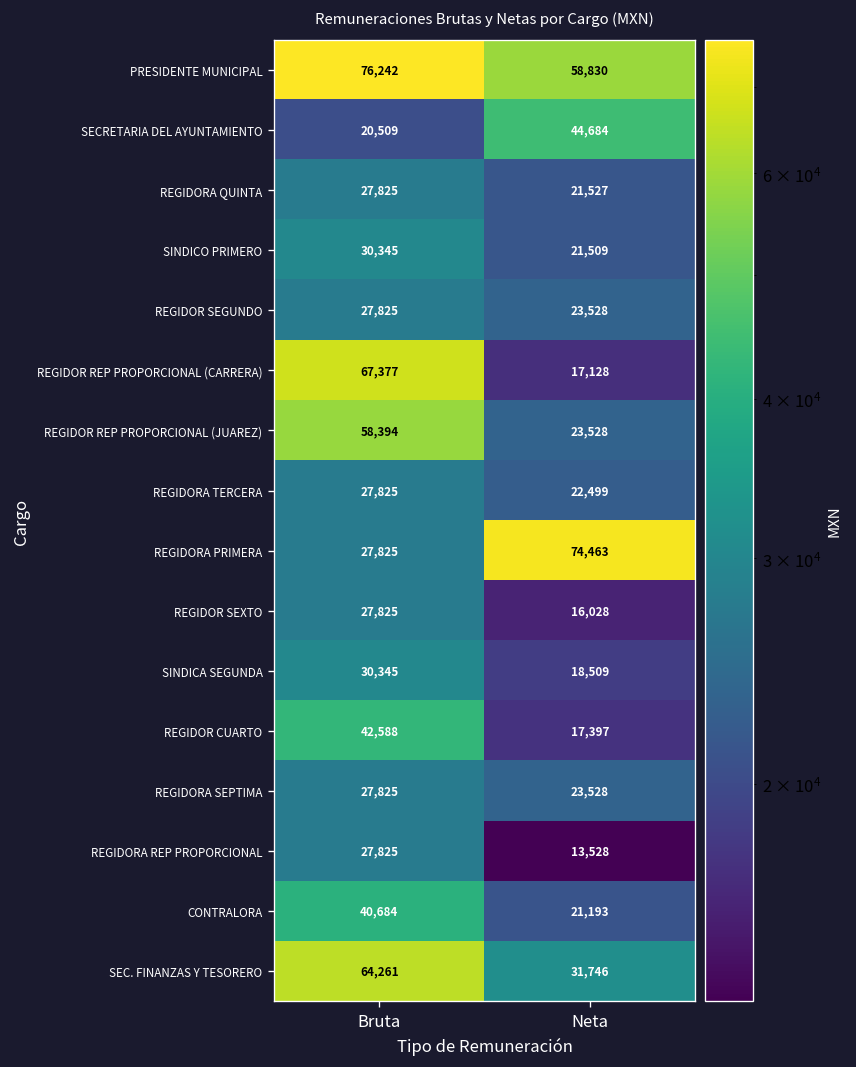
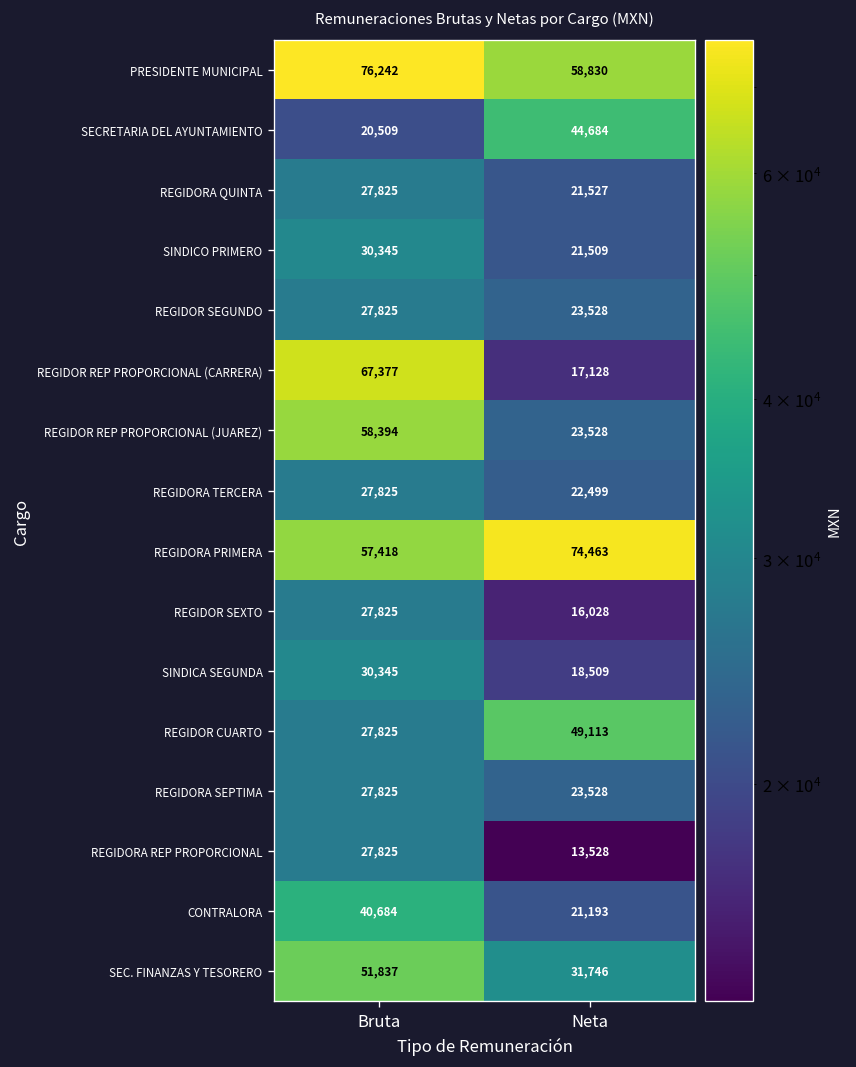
  {
    "PRESIDENTE MUNICIPAL": {
      "Bruta": "76,242",
      "Neta": "58,830"
    },
    "SECRETARIA DEL AYUNTAMIENTO": {
      "Bruta": "20,509",
      "Neta": "44,684"
    },
    "REGIDORA QUINTA": {
      "Bruta": "27,825",
      "Neta": "21,527"
    },
    "SINDICO PRIMERO": {
      "Bruta": "30,345",
      "Neta": "21,509"
    },
    "REGIDOR SEGUNDO": {
      "Bruta": "27,825",
      "Neta": "23,528"
    },
    "REGIDOR REP PROPORCIONAL (CARRERA)": {
      "Bruta": "67,377",
      "Neta": "17,128"
    },
    "REGIDOR REP PROPORCIONAL (JUAREZ)": {
      "Bruta": "58,394",
      "Neta": "23,528"
    },
    "REGIDORA TERCERA": {
      "Bruta": "27,825",
      "Neta": "22,499"
    },
    "REGIDORA PRIMERA": {
-     "Bruta": "27,825",
+     "Bruta": "57,418",
      "Neta": "74,463"
    },
    "REGIDOR SEXTO": {
      "Bruta": "27,825",
      "Neta": "16,028"
    },
    "SINDICA SEGUNDA": {
      "Bruta": "30,345",
      "Neta": "18,509"
    },
    "REGIDOR CUARTO": {
-     "Bruta": "42,588",
-     "Neta": "17,397"
+     "Bruta": "27,825",
+     "Neta": "49,113"
    },
    "REGIDORA SEPTIMA": {
      "Bruta": "27,825",
      "Neta": "23,528"
    },
    "REGIDORA REP PROPORCIONAL": {
      "Bruta": "27,825",
      "Neta": "13,528"
    },
    "CONTRALORA": {
      "Bruta": "40,684",
      "Neta": "21,193"
    },
    "SEC. FINANZAS Y TESORERO": {
-     "Bruta": "64,261",
+     "Bruta": "51,837",
      "Neta": "31,746"
    }
  }
